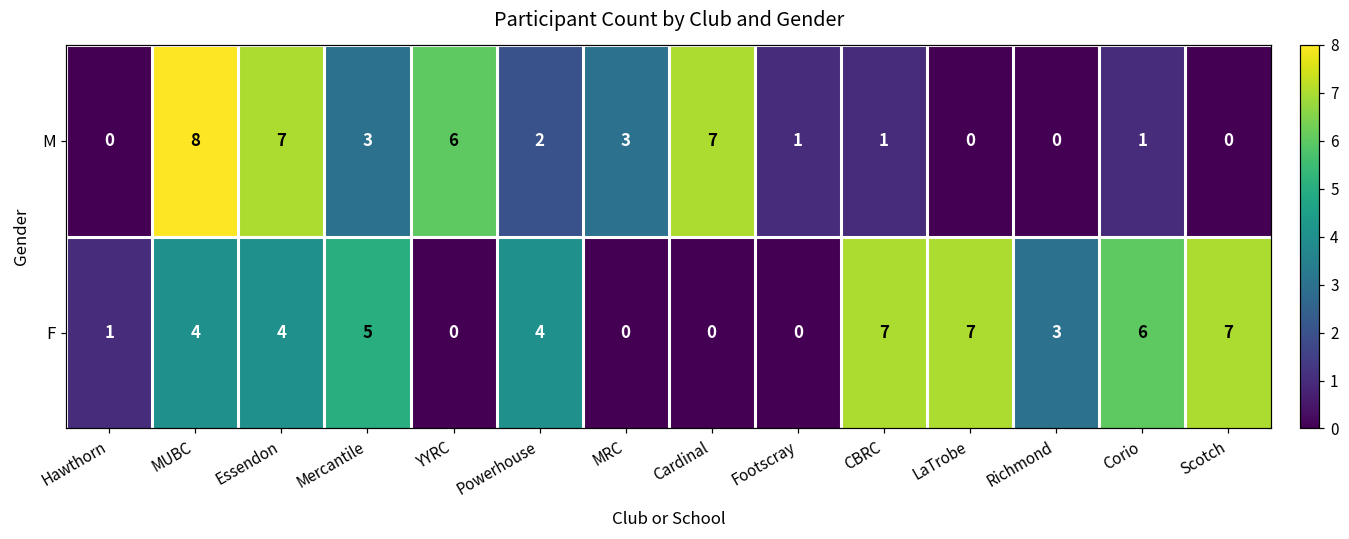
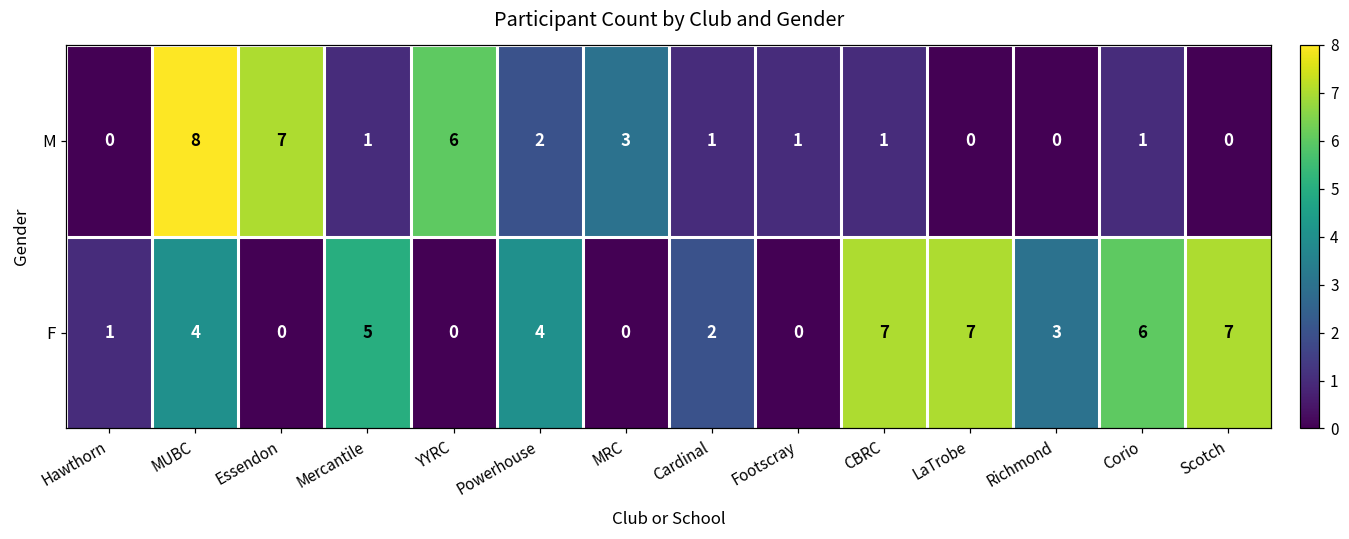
  {
    "M": {
      "Hawthorn": 0,
      "MUBC": 8,
      "Essendon": 7,
-     "Mercantile": 3,
+     "Mercantile": 1,
      "YYRC": 6,
      "Powerhouse": 2,
      "MRC": 3,
-     "Cardinal": 7,
+     "Cardinal": 1,
      "Footscray": 1,
      "CBRC": 1,
      "LaTrobe": 0,
      "Richmond": 0,
      "Corio": 1,
      "Scotch": 0
    },
    "F": {
      "Hawthorn": 1,
      "MUBC": 4,
-     "Essendon": 4,
+     "Essendon": 0,
      "Mercantile": 5,
      "YYRC": 0,
      "Powerhouse": 4,
      "MRC": 0,
-     "Cardinal": 0,
+     "Cardinal": 2,
      "Footscray": 0,
      "CBRC": 7,
      "LaTrobe": 7,
      "Richmond": 3,
      "Corio": 6,
      "Scotch": 7
    }
  }
